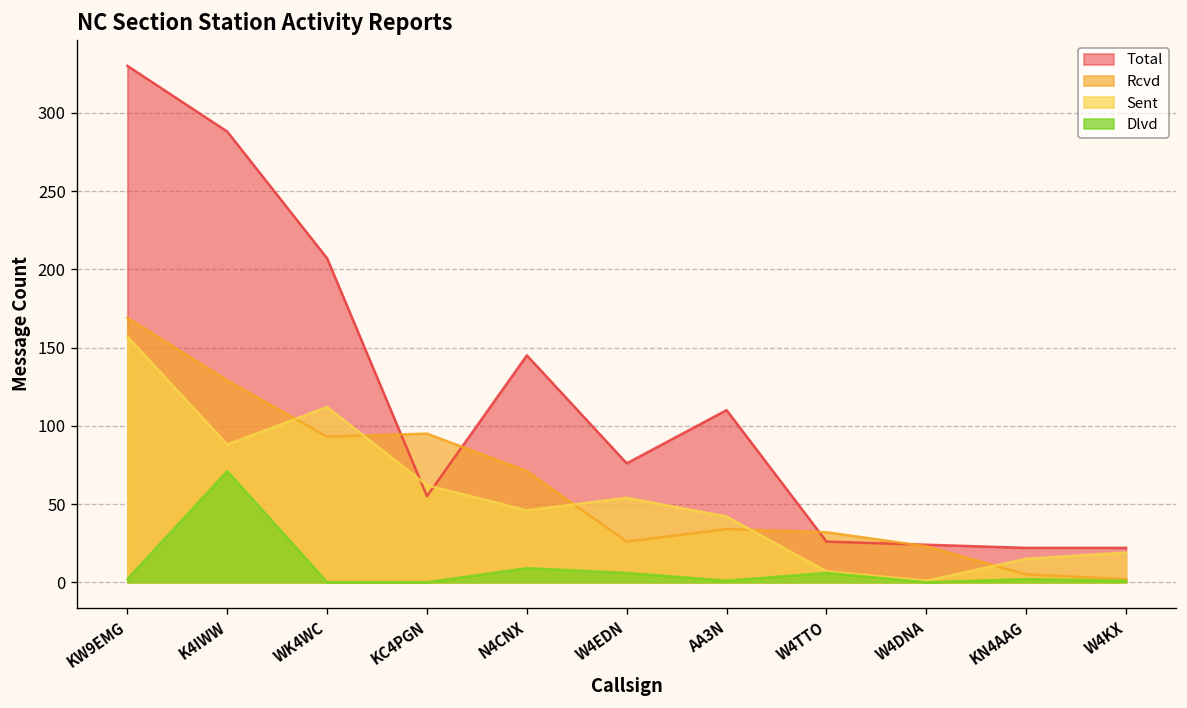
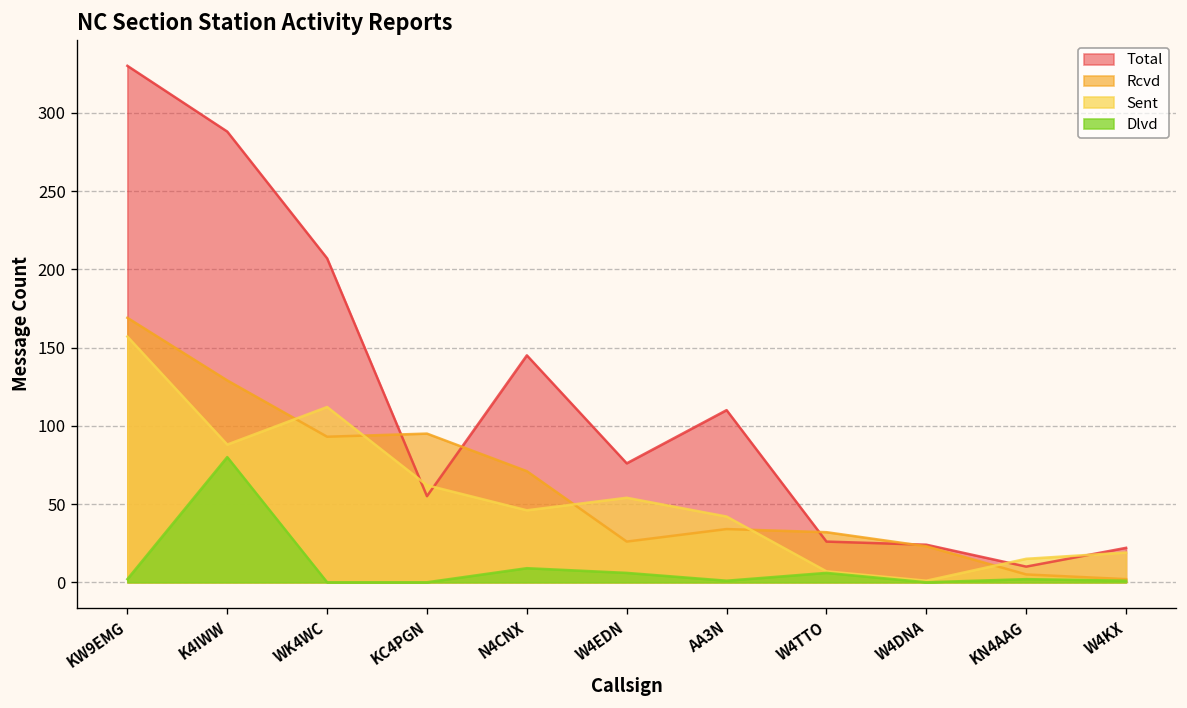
  {
    "Total": {
      "KW9EMG": 330,
      "K4IWW": 288,
      "WK4WC": 207,
      "KC4PGN": 55,
      "N4CNX": 145,
      "W4EDN": 76,
      "AA3N": 110,
      "W4TTO": 26,
-     "KN4AAG": 22,
+     "KN4AAG": 10,
      "W4KX": 22
    },
    "Dlvd": {
      "KW9EMG": 2,
-     "K4IWW": 71,
+     "K4IWW": 80,
      "WK4WC": 0,
      "KC4PGN": 0,
      "N4CNX": 9,
      "W4EDN": 6,
      "AA3N": 1,
      "KN4AAG": 2
    }
  }
